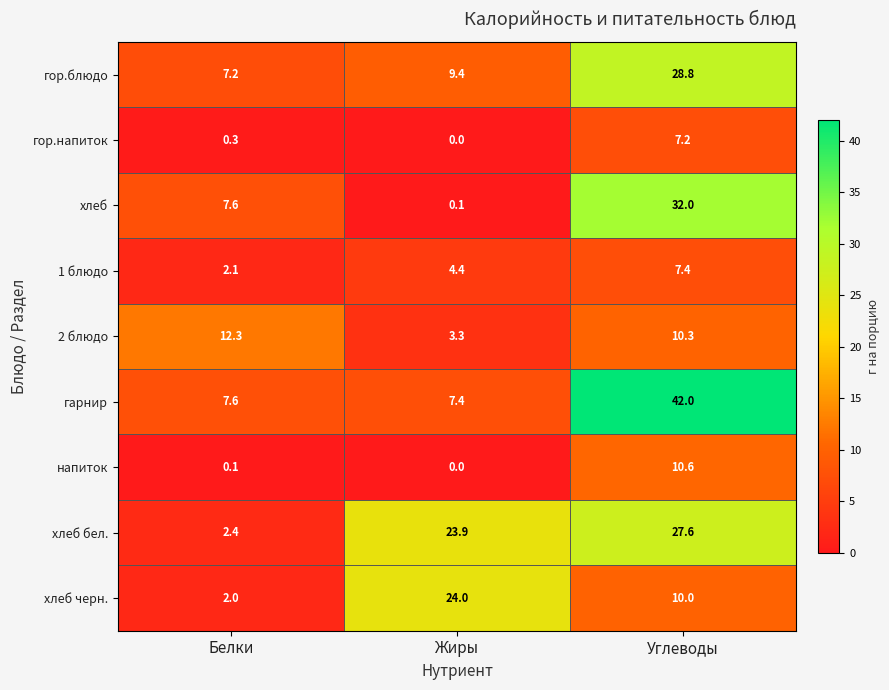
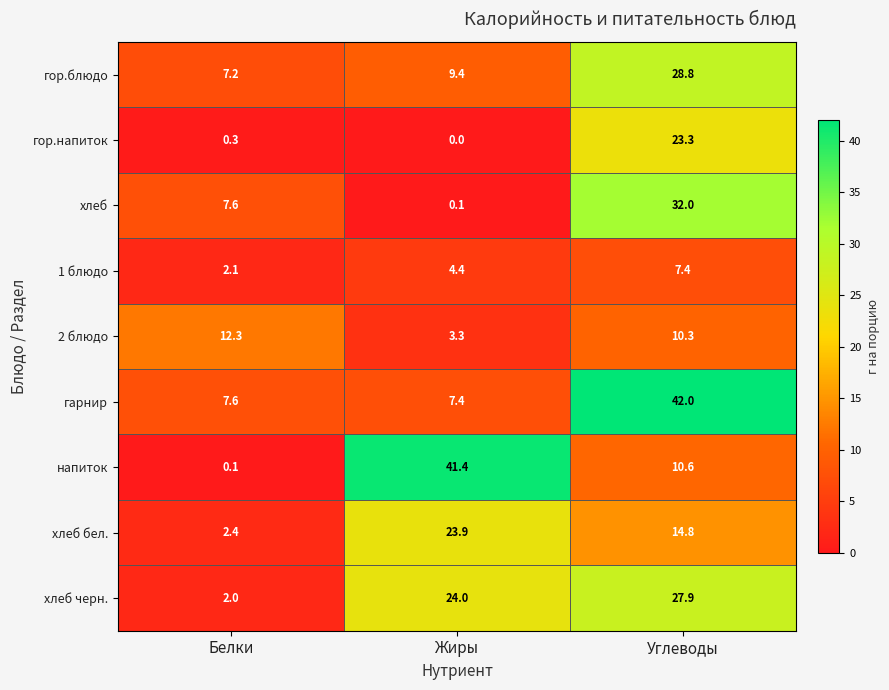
  {
    "гор.блюдо": {
      "Белки": 7.2,
      "Жиры": 9.4,
      "Углеводы": 28.8
    },
    "гор.напиток": {
      "Белки": 0.3,
      "Жиры": 0.0,
-     "Углеводы": 7.2
+     "Углеводы": 23.3
    },
    "хлеб": {
      "Белки": 7.6,
      "Жиры": 0.1,
      "Углеводы": 32.0
    },
    "1 блюдо": {
      "Белки": 2.1,
      "Жиры": 4.4,
      "Углеводы": 7.4
    },
    "2 блюдо": {
      "Белки": 12.3,
      "Жиры": 3.3,
      "Углеводы": 10.3
    },
    "гарнир": {
      "Белки": 7.6,
      "Жиры": 7.4,
      "Углеводы": 42.0
    },
    "напиток": {
      "Белки": 0.1,
-     "Жиры": 0.0,
+     "Жиры": 41.4,
      "Углеводы": 10.6
    },
    "хлеб бел.": {
      "Белки": 2.4,
      "Жиры": 23.9,
-     "Углеводы": 27.6
+     "Углеводы": 14.8
    },
    "хлеб черн.": {
      "Белки": 2.0,
      "Жиры": 24.0,
-     "Углеводы": 10.0
+     "Углеводы": 27.9
    }
  }
